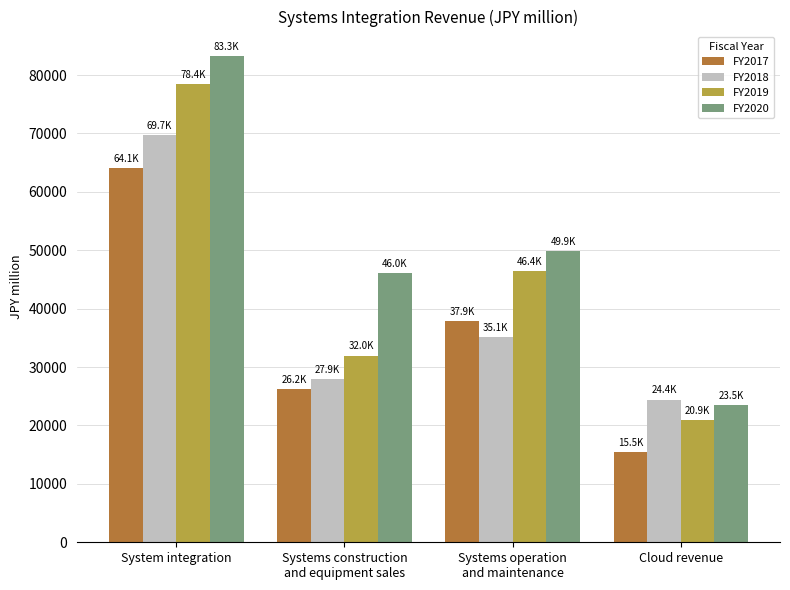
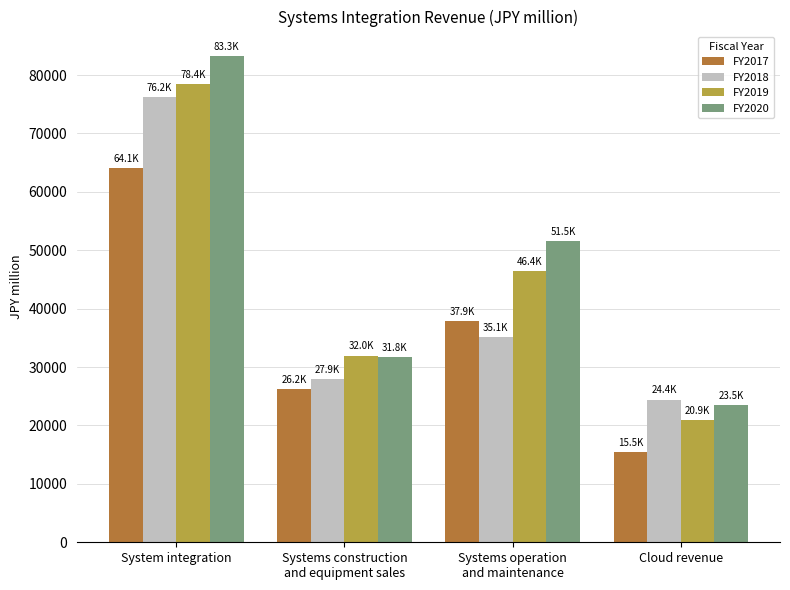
  {
    "FY2018": {
-     "System integration": "69.7K",
+     "System integration": "76.2K",
      "Systems construction and equipment sales": "27.9K",
      "Systems operation and maintenance": "35.1K",
      "Cloud revenue": "24.4K"
    },
    "FY2020": {
      "System integration": "83.3K",
-     "Systems construction and equipment sales": "46.0K",
-     "Systems operation and maintenance": "49.9K",
+     "Systems construction and equipment sales": "31.8K",
+     "Systems operation and maintenance": "51.5K",
      "Cloud revenue": "23.5K"
    }
  }
